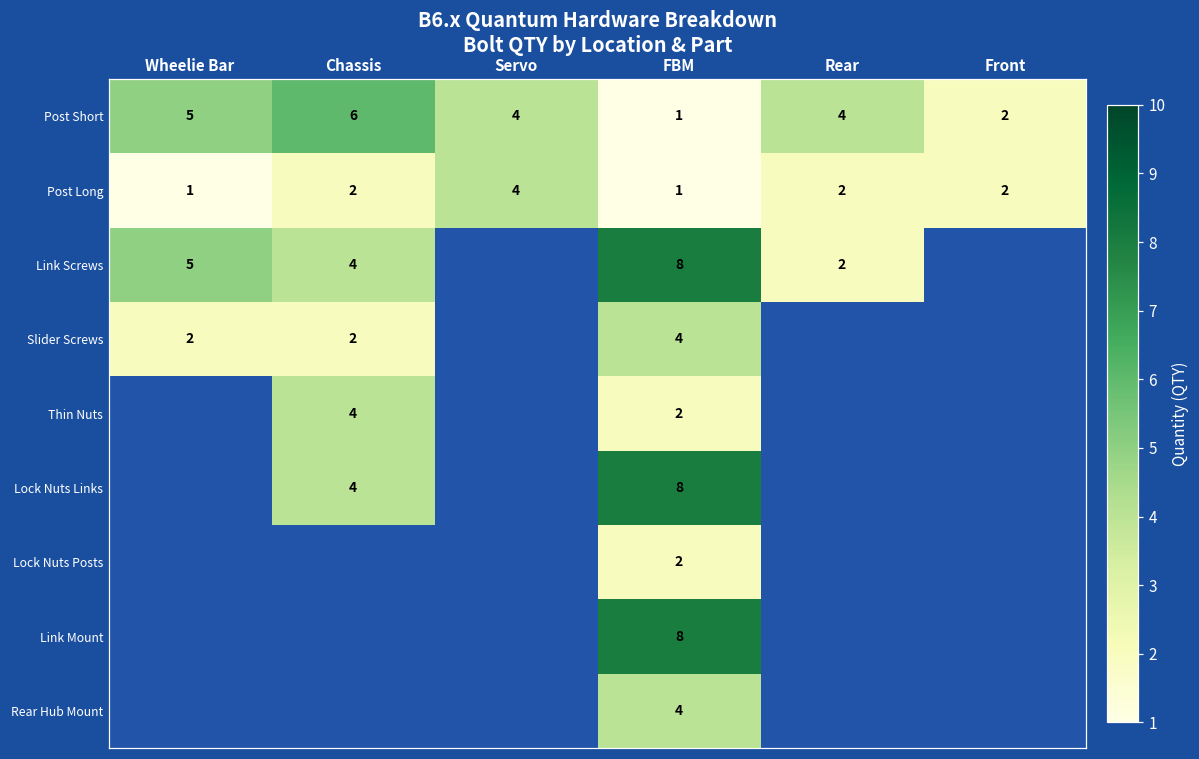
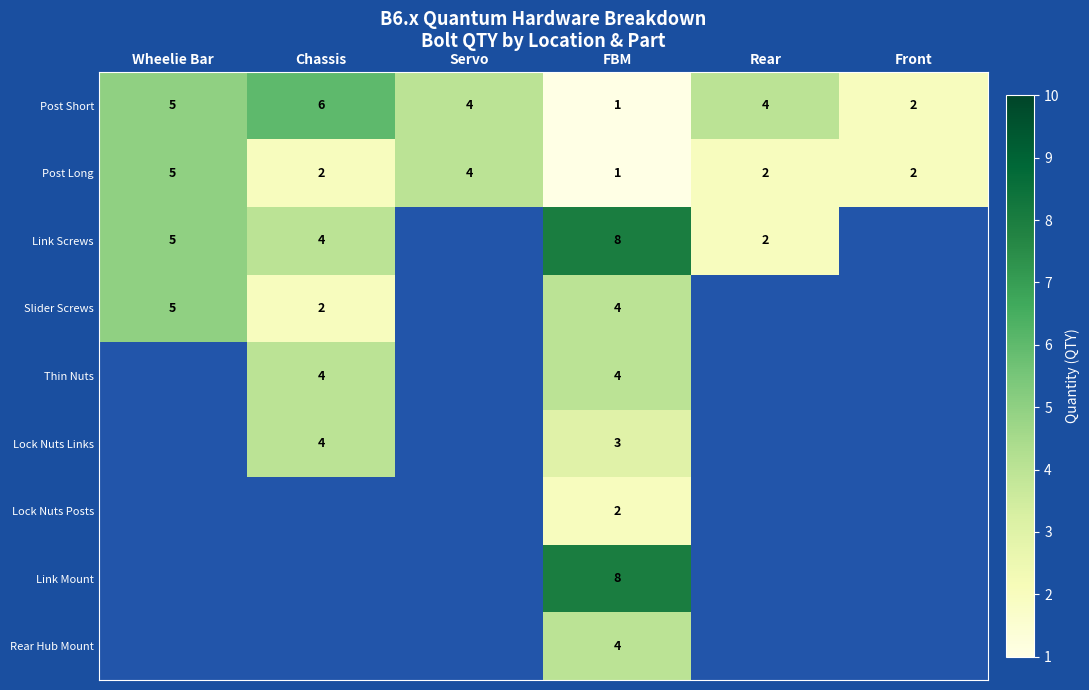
  {
    "Post Short": {
      "Wheelie Bar": 5,
      "Chassis": 6,
      "Servo": 4,
      "FBM": 1,
      "Rear": 4,
      "Front": 2
    },
    "Post Long": {
-     "Wheelie Bar": 1,
+     "Wheelie Bar": 5,
      "Chassis": 2,
      "Servo": 4,
      "FBM": 1,
      "Rear": 2,
      "Front": 2
    },
    "Link Screws": {
      "Wheelie Bar": 5,
      "Chassis": 4,
      "FBM": 8,
      "Rear": 2
    },
    "Slider Screws": {
-     "Wheelie Bar": 2,
+     "Wheelie Bar": 5,
      "Chassis": 2,
      "FBM": 4
    },
    "Thin Nuts": {
      "Chassis": 4,
-     "FBM": 2
+     "FBM": 4
    },
    "Lock Nuts Links": {
      "Chassis": 4,
-     "FBM": 8
+     "FBM": 3
    },
    "Lock Nuts Posts": {
      "FBM": 2
    },
    "Link Mount": {
      "FBM": 8
    },
    "Rear Hub Mount": {
      "FBM": 4
    }
  }
